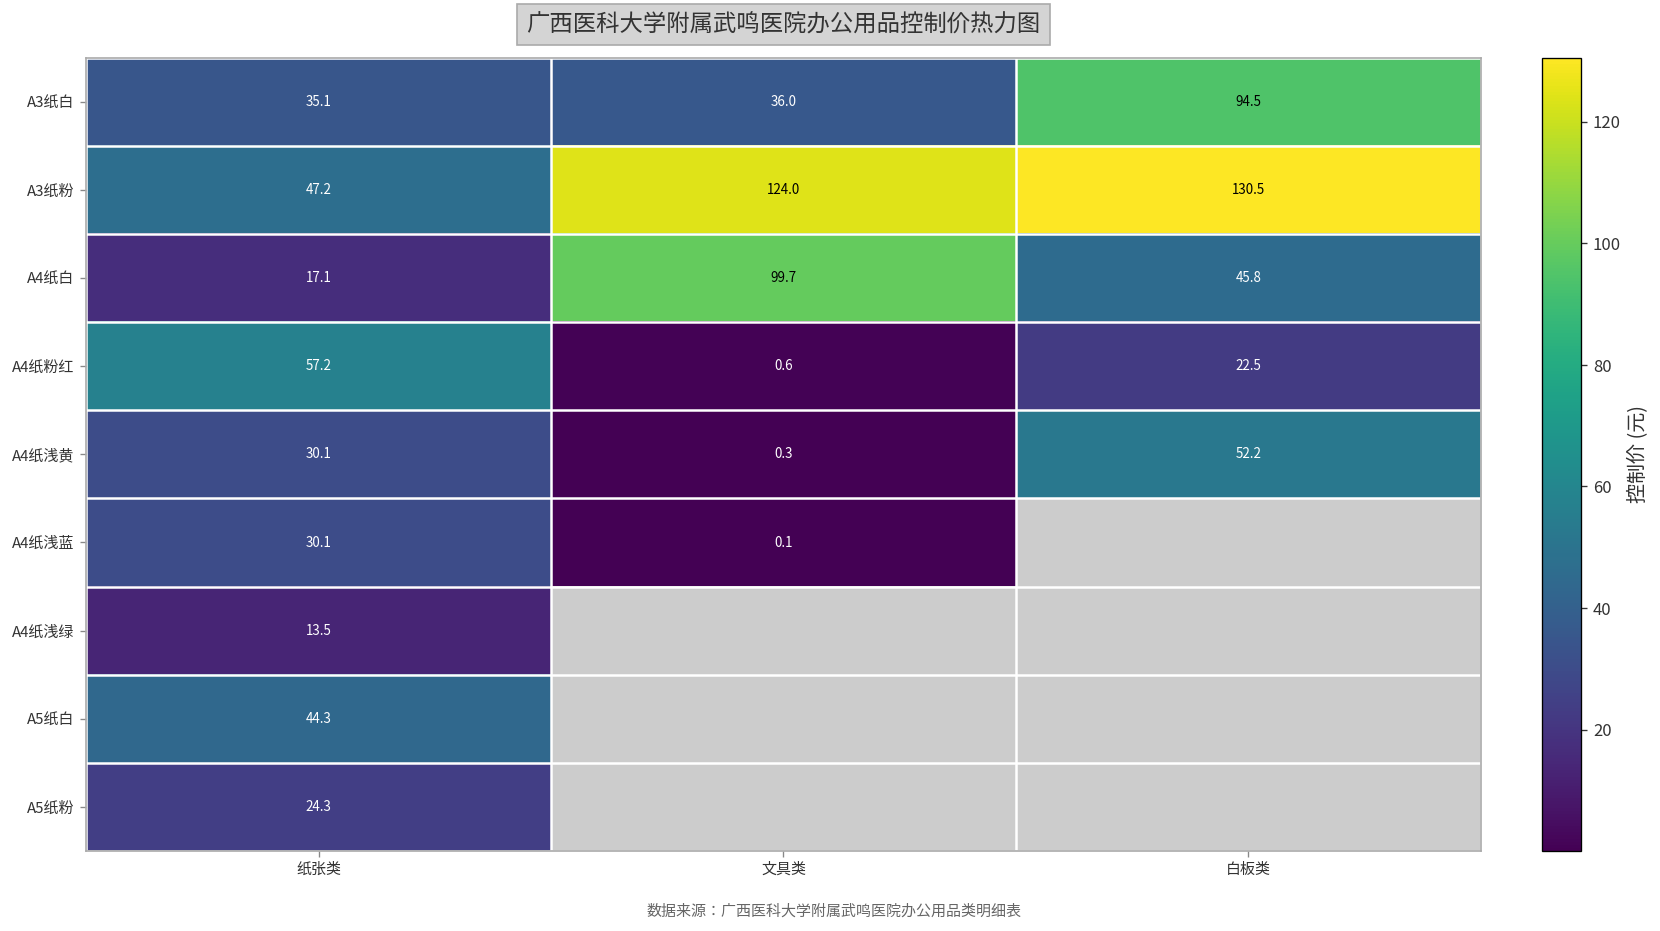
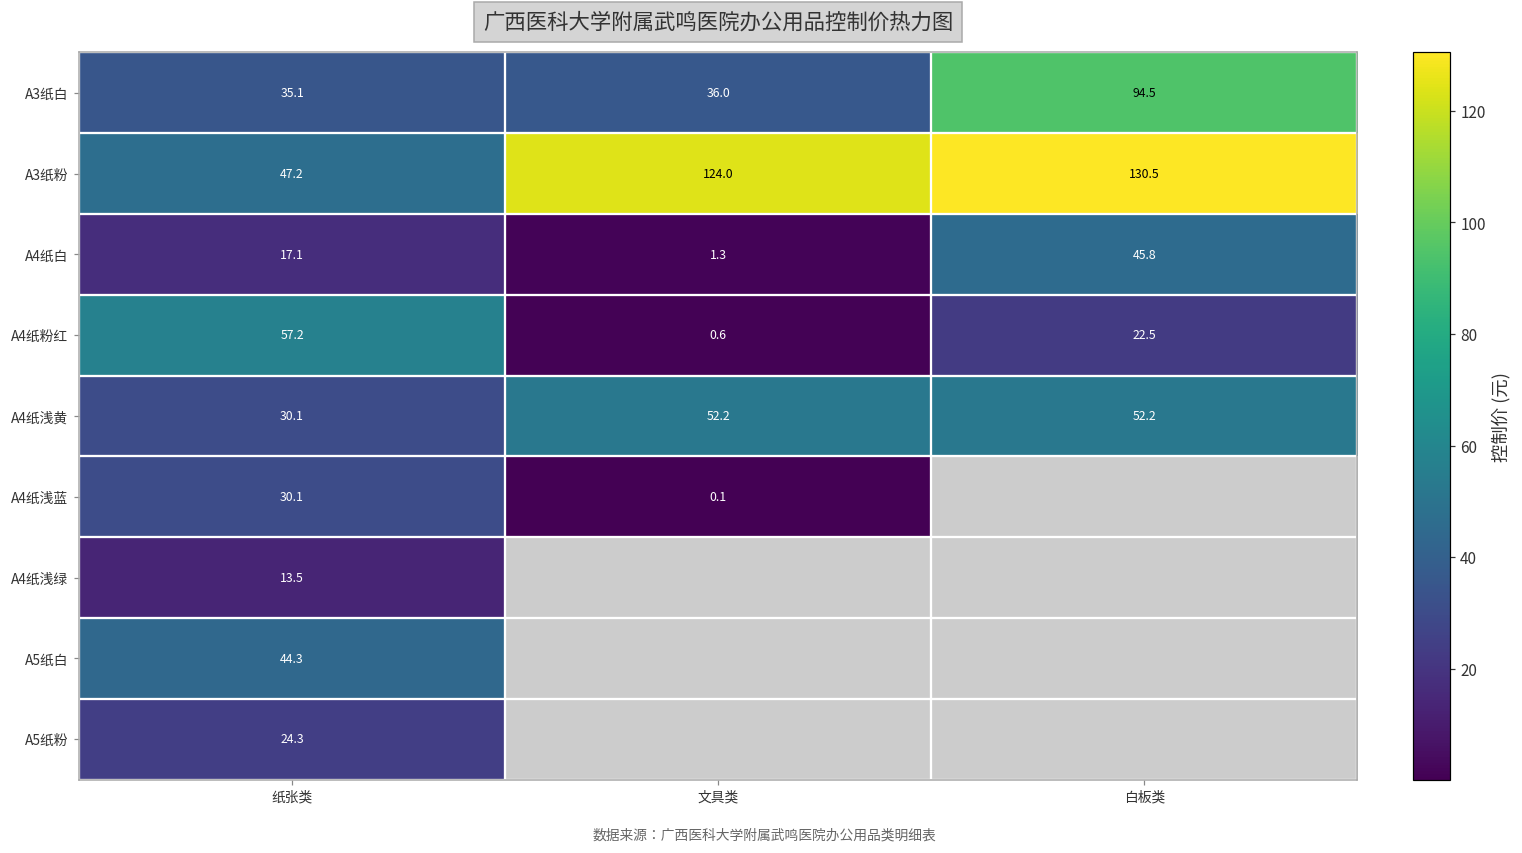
  {
    "A3纸白": {
      "纸张类": 35.1,
      "文具类": 36.0,
      "白板类": 94.5
    },
    "A3纸粉": {
      "纸张类": 47.2,
      "文具类": 124.0,
      "白板类": 130.5
    },
    "A4纸白": {
      "纸张类": 17.1,
-     "文具类": 99.7,
+     "文具类": 1.3,
      "白板类": 45.8
    },
    "A4纸粉红": {
      "纸张类": 57.2,
      "文具类": 0.6,
      "白板类": 22.5
    },
    "A4纸浅黄": {
      "纸张类": 30.1,
-     "文具类": 0.3,
+     "文具类": 52.2,
      "白板类": 52.2
    },
    "A4纸浅蓝": {
      "纸张类": 30.1,
      "文具类": 0.1
    },
    "A4纸浅绿": {
      "纸张类": 13.5
    },
    "A5纸白": {
      "纸张类": 44.3
    },
    "A5纸粉": {
      "纸张类": 24.3
    }
  }
